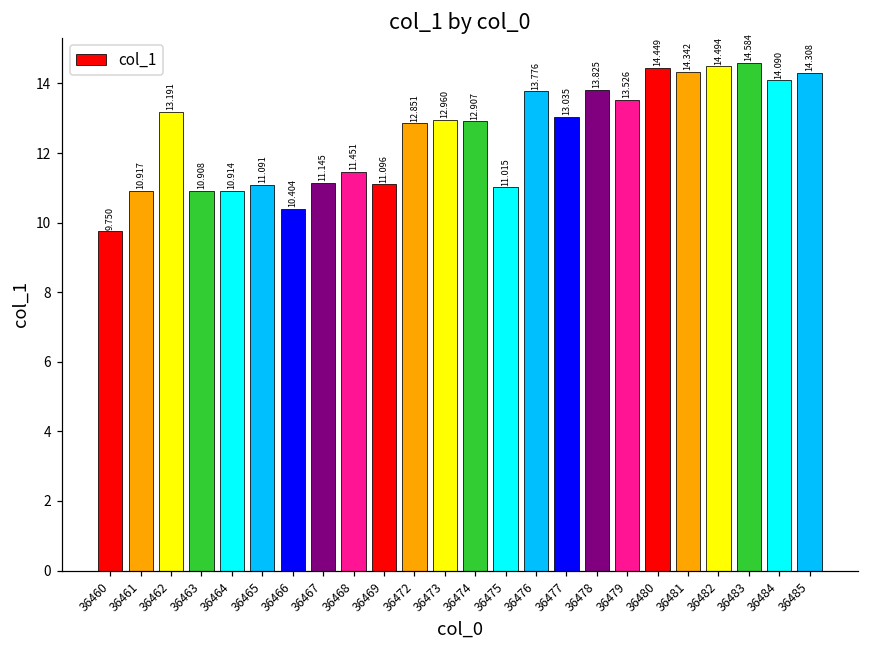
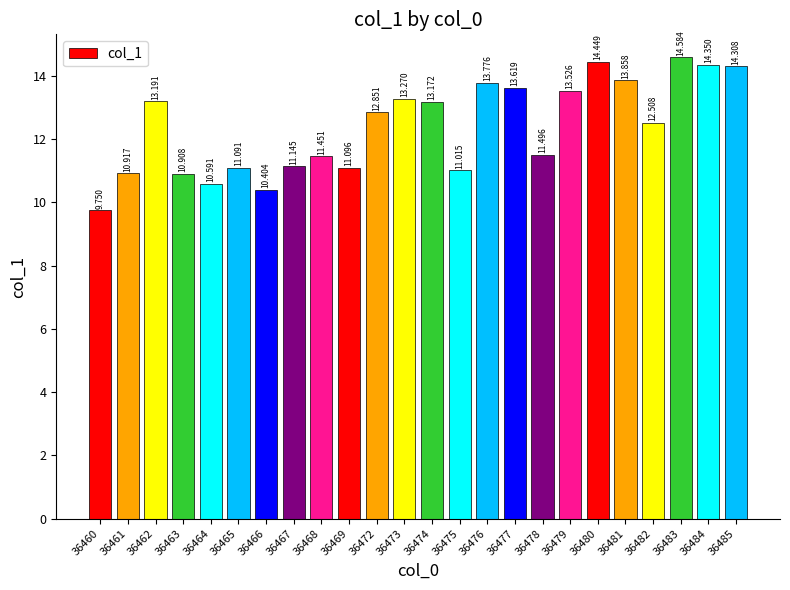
  {
    "36460": 9.750,
    "36461": 10.917,
    "36462": 13.191,
    "36463": 10.908,
-   "36464": 10.914,
+   "36464": 10.591,
    "36465": 11.091,
    "36466": 10.404,
    "36467": 11.145,
    "36468": 11.451,
    "36469": 11.096,
    "36472": 12.851,
-   "36473": 12.960,
-   "36474": 12.907,
+   "36473": 13.270,
+   "36474": 13.172,
    "36475": 11.015,
    "36476": 13.776,
-   "36477": 13.035,
-   "36478": 13.825,
+   "36477": 13.619,
+   "36478": 11.496,
    "36479": 13.526,
    "36480": 14.449,
-   "36481": 14.342,
-   "36482": 14.494,
+   "36481": 13.858,
+   "36482": 12.508,
    "36483": 14.584,
-   "36484": 14.090,
+   "36484": 14.350,
    "36485": 14.308
  }
